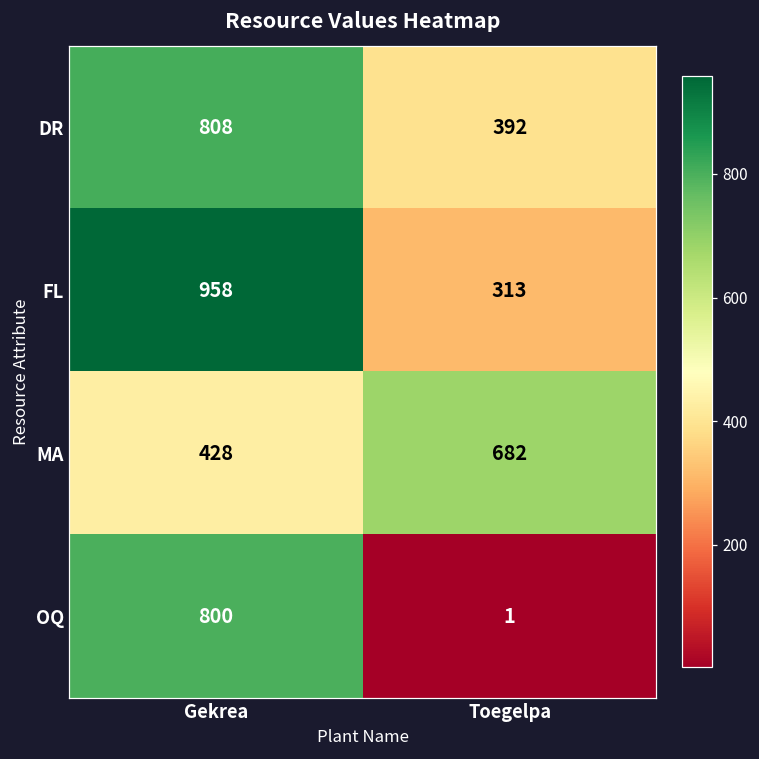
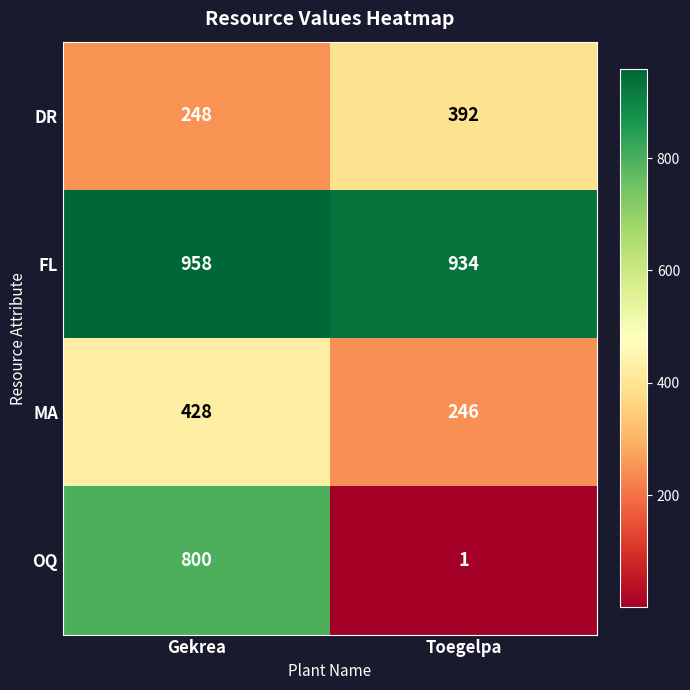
  {
    "DR": {
-     "Gekrea": 808,
+     "Gekrea": 248,
      "Toegelpa": 392
    },
    "FL": {
      "Gekrea": 958,
-     "Toegelpa": 313
+     "Toegelpa": 934
    },
    "MA": {
      "Gekrea": 428,
-     "Toegelpa": 682
+     "Toegelpa": 246
    },
    "OQ": {
      "Gekrea": 800,
      "Toegelpa": 1
    }
  }
